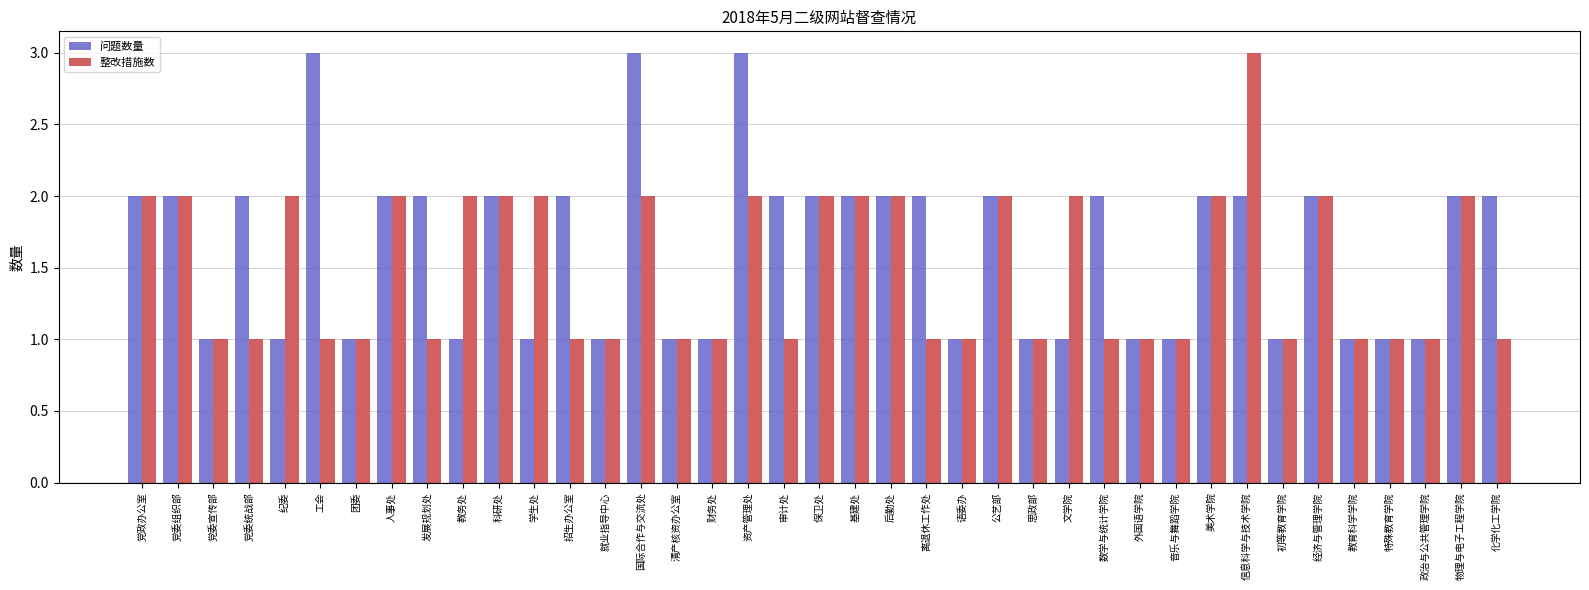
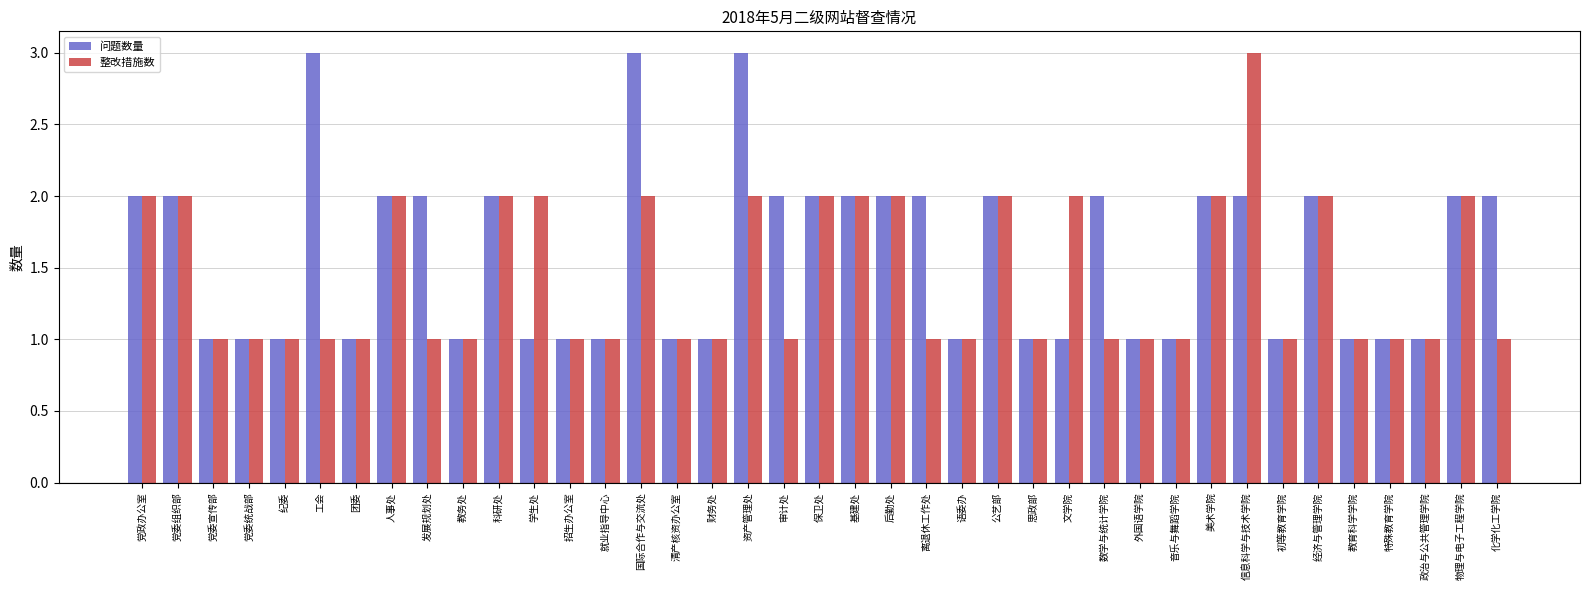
  {
    "问题数量": {
      "党政办公室": 2,
      "党委组织部": 2,
      "党委宣传部": 1,
-     "党委统战部": 2,
+     "党委统战部": 1,
      "纪委": 1,
      "工会": 3,
      "团委": 1,
      "人事处": 2,
      "发展规划处": 2,
      "教务处": 1,
      "科研处": 2,
      "学生处": 1,
-     "招生办公室": 2,
+     "招生办公室": 1,
      "就业指导中心": 1,
      "国际合作与交流处": 3,
      "清产核资办公室": 1,
      "财务处": 1,
      "资产管理处": 3,
      "审计处": 2,
      "保卫处": 2,
      "基建处": 2,
      "后勤处": 2,
      "离退休工作处": 2,
      "语委办": 1,
      "公艺部": 2,
      "思政部": 1,
      "文学院": 1,
      "数学与统计学院": 2,
      "外国语学院": 1,
      "音乐与舞蹈学院": 1,
      "美术学院": 2,
      "信息科学与技术学院": 2,
      "初等教育学院": 1,
      "经济与管理学院": 2,
      "教育科学学院": 1,
      "特殊教育学院": 1,
      "政治与公共管理学院": 1,
      "物理与电子工程学院": 2,
      "化学化工学院": 2
    },
    "整改措施数": {
      "党政办公室": 2,
      "党委组织部": 2,
      "党委宣传部": 1,
      "党委统战部": 1,
-     "纪委": 2,
+     "纪委": 1,
      "工会": 1,
      "团委": 1,
      "人事处": 2,
      "发展规划处": 1,
-     "教务处": 2,
+     "教务处": 1,
      "科研处": 2,
      "学生处": 2,
      "招生办公室": 1,
      "就业指导中心": 1,
      "国际合作与交流处": 2,
      "清产核资办公室": 1,
      "财务处": 1,
      "资产管理处": 2,
      "审计处": 1,
      "保卫处": 2,
      "基建处": 2,
      "后勤处": 2,
      "离退休工作处": 1,
      "语委办": 1,
      "公艺部": 2,
      "思政部": 1,
      "文学院": 2,
      "数学与统计学院": 1,
      "外国语学院": 1,
      "音乐与舞蹈学院": 1,
      "美术学院": 2,
      "信息科学与技术学院": 3,
      "初等教育学院": 1,
      "经济与管理学院": 2,
      "教育科学学院": 1,
      "特殊教育学院": 1,
      "政治与公共管理学院": 1,
      "物理与电子工程学院": 2,
      "化学化工学院": 1
    }
  }
